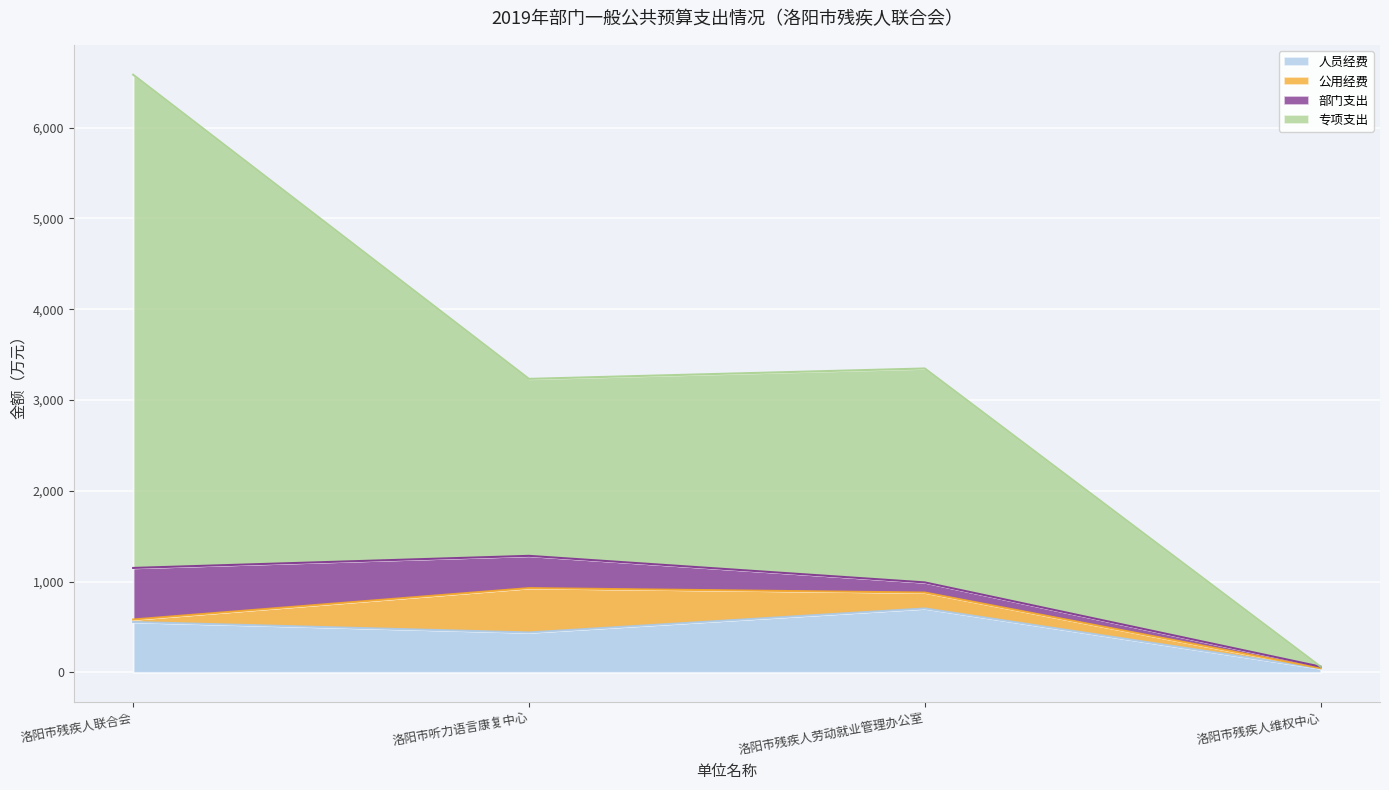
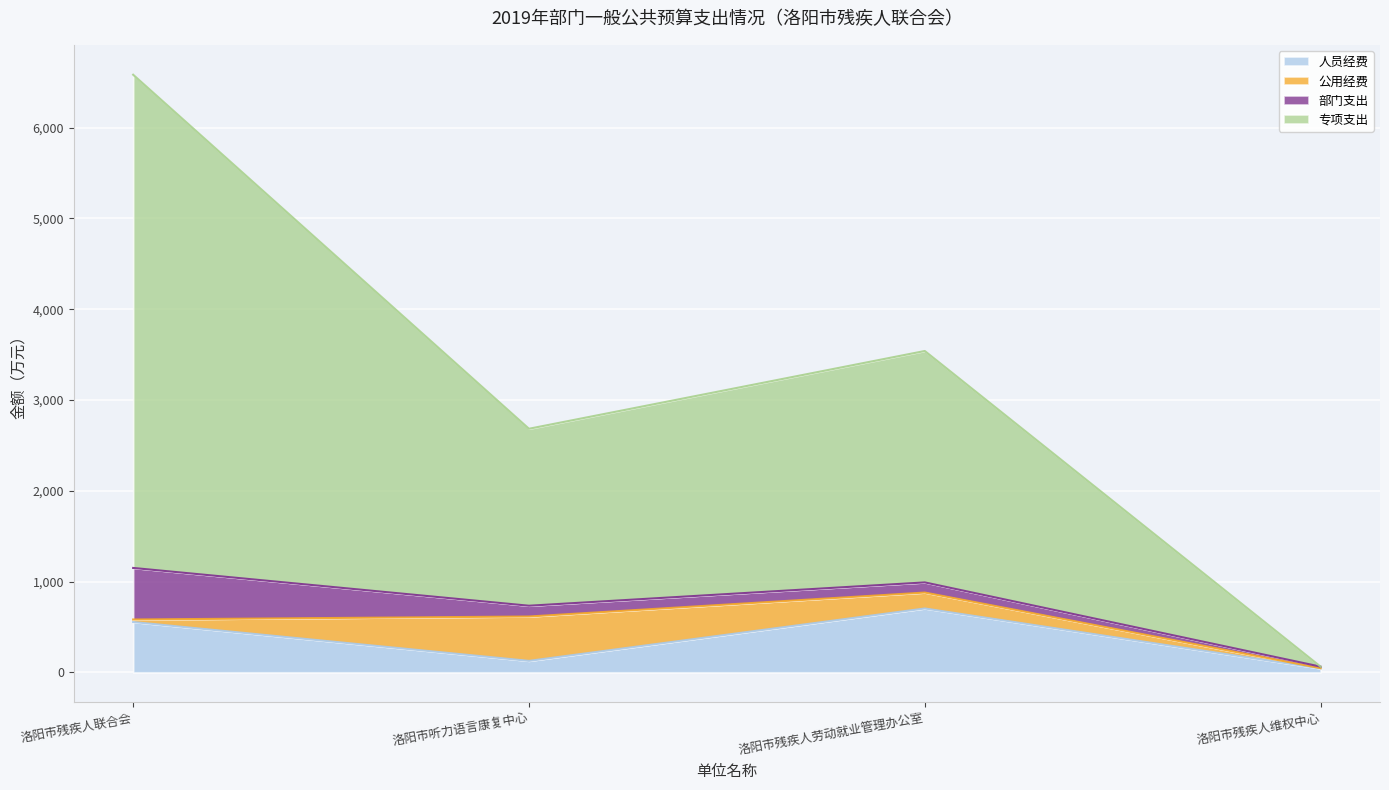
  {
    "人员经费": {
-     "洛阳市听力语言康复中心": "400",
+     "洛阳市听力语言康复中心": "100",
      "洛阳市残疾人劳动就业管理办公室": "700"
    },
    "公用经费": {
      "洛阳市听力语言康复中心": "500",
      "洛阳市残疾人劳动就业管理办公室": "200"
    },
    "部门支出": {
      "洛阳市残疾人联合会": "600",
-     "洛阳市听力语言康复中心": "400",
+     "洛阳市听力语言康复中心": "100",
      "洛阳市残疾人劳动就业管理办公室": "100"
    },
    "专项支出": {
      "洛阳市残疾人联合会": "5,400",
      "洛阳市听力语言康复中心": "1,900",
-     "洛阳市残疾人劳动就业管理办公室": "2,400"
+     "洛阳市残疾人劳动就业管理办公室": "2,500"
    }
  }
